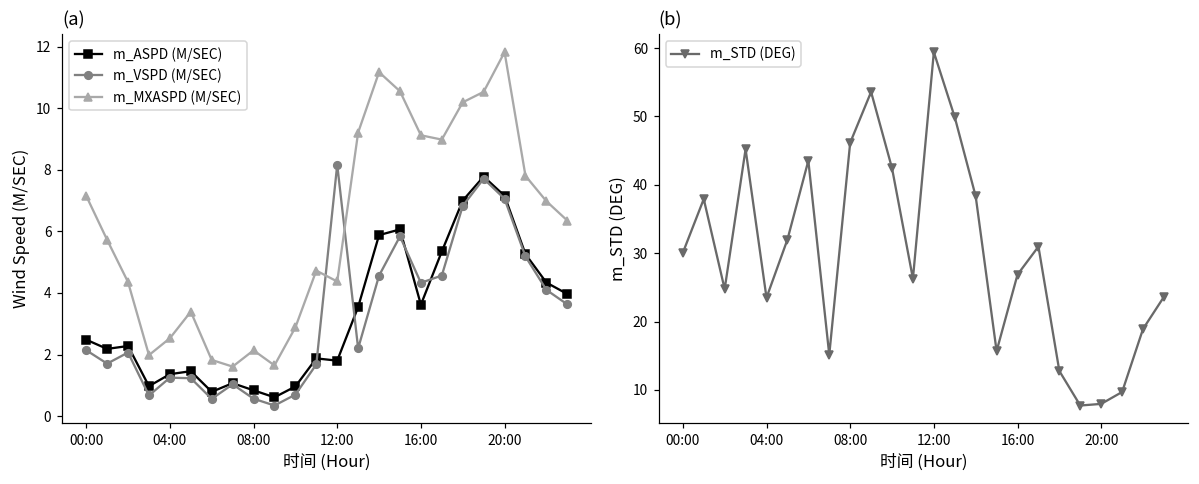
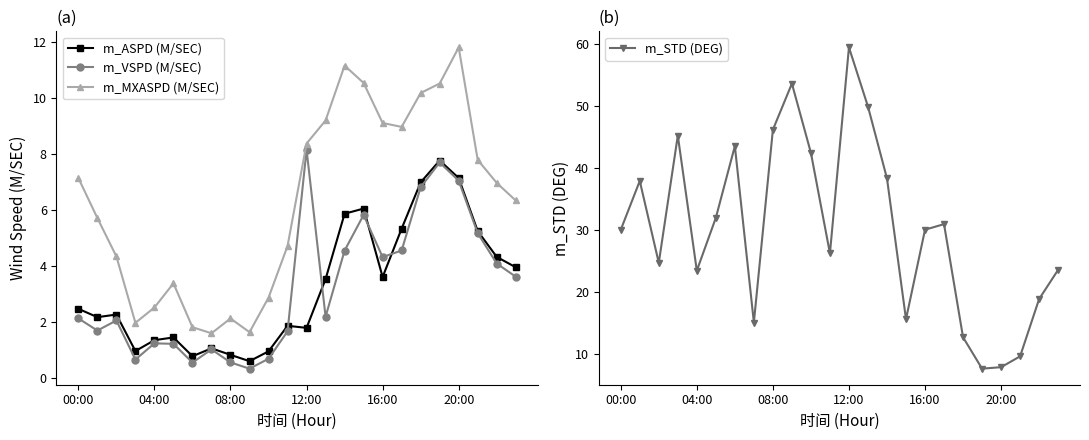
  {
    "(a)": {
      "m_ASPD (M/SEC)": {
        "00:00": 2.5,
        "04:00": 1.4,
        "08:00": 0.8,
        "12:00": 1.8,
        "16:00": 3.6,
        "20:00": 7.2
      },
      "m_VSPD (M/SEC)": {
        "00:00": 2.1,
        "04:00": 1.2,
        "08:00": 0.6,
        "12:00": 8.2,
        "16:00": 4.3,
        "20:00": 7.1
      },
      "m_MXASPD (M/SEC)": {
        "00:00": 7.2,
        "04:00": 2.5,
        "08:00": 2.1,
-       "12:00": 4.4,
+       "12:00": 8.4,
        "16:00": 9.1,
        "20:00": 11.8
      }
    },
    "(b)": {
      "00:00": 30,
      "04:00": 23,
      "08:00": 46,
      "12:00": 59,
-     "16:00": 27,
+     "16:00": 30,
      "20:00": 8
    }
  }
